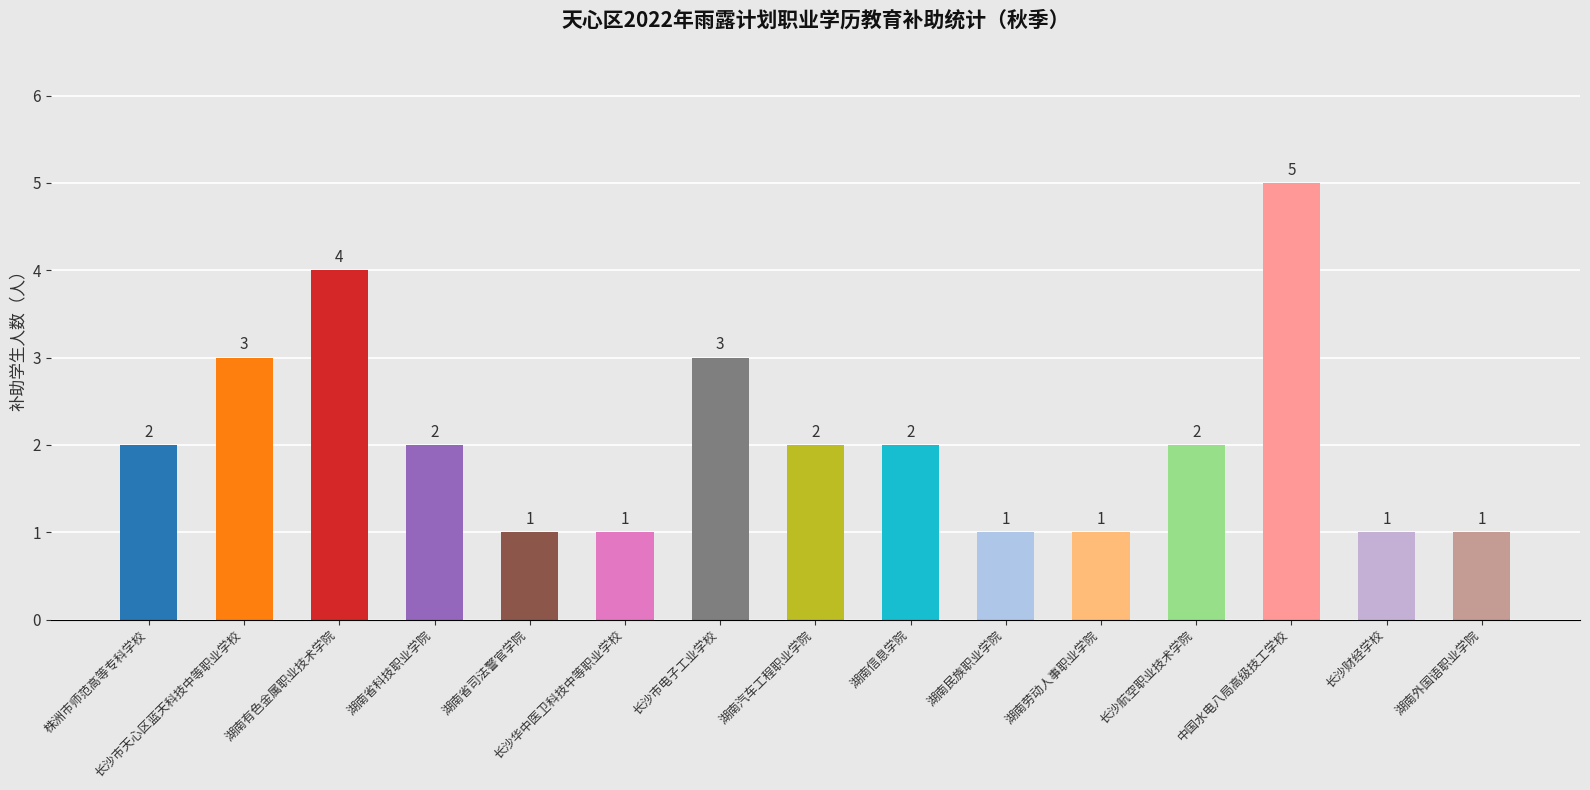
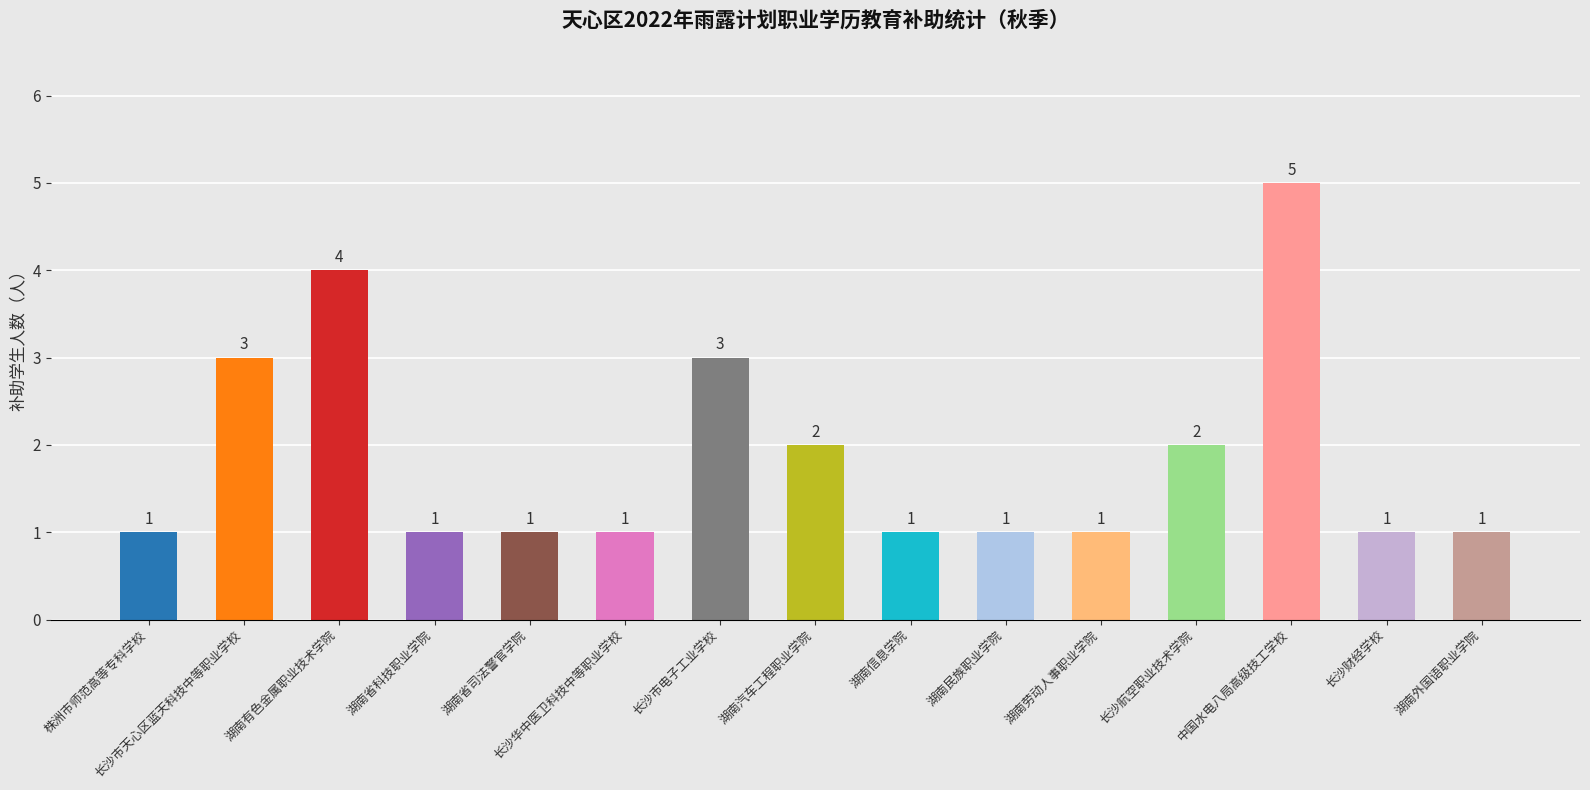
  {
-   "株洲市师范高等专科学校": 2,
+   "株洲市师范高等专科学校": 1,
    "长沙市天心区蓝天科技中等职业学校": 3,
    "湖南有色金属职业技术学院": 4,
-   "湖南省科技职业学院": 2,
+   "湖南省科技职业学院": 1,
    "湖南省司法警官学院": 1,
    "长沙华中医卫科技中等职业学校": 1,
    "长沙市电子工业学校": 3,
    "湖南汽车工程职业学院": 2,
-   "湖南信息学院": 2,
+   "湖南信息学院": 1,
    "湖南民族职业学院": 1,
    "湖南劳动人事职业学院": 1,
    "长沙航空职业技术学院": 2,
    "中国水电八局高级技工学校": 5,
    "长沙财经学校": 1,
    "湖南外国语职业学院": 1
  }
